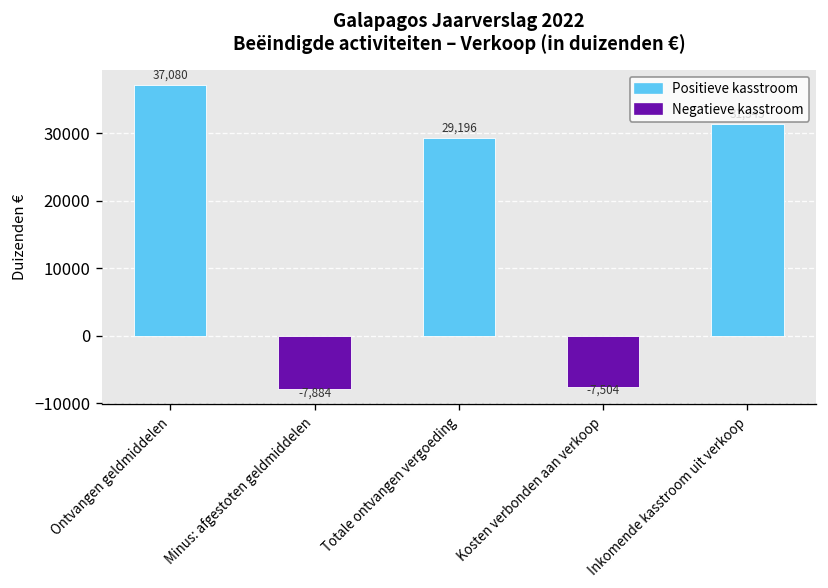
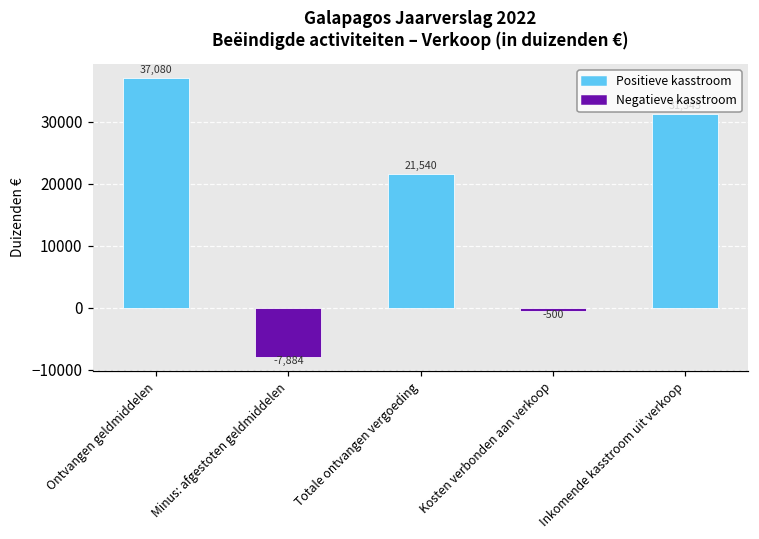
  {
    "Ontvangen geldmiddelen": "37,080",
    "Minus: afgestoten geldmiddelen": "-7,884",
-   "Totale ontvangen vergoeding": "29,196",
-   "Kosten verbonden aan verkoop": "-7,504"
+   "Totale ontvangen vergoeding": "21,540",
+   "Kosten verbonden aan verkoop": "-500"
  }
